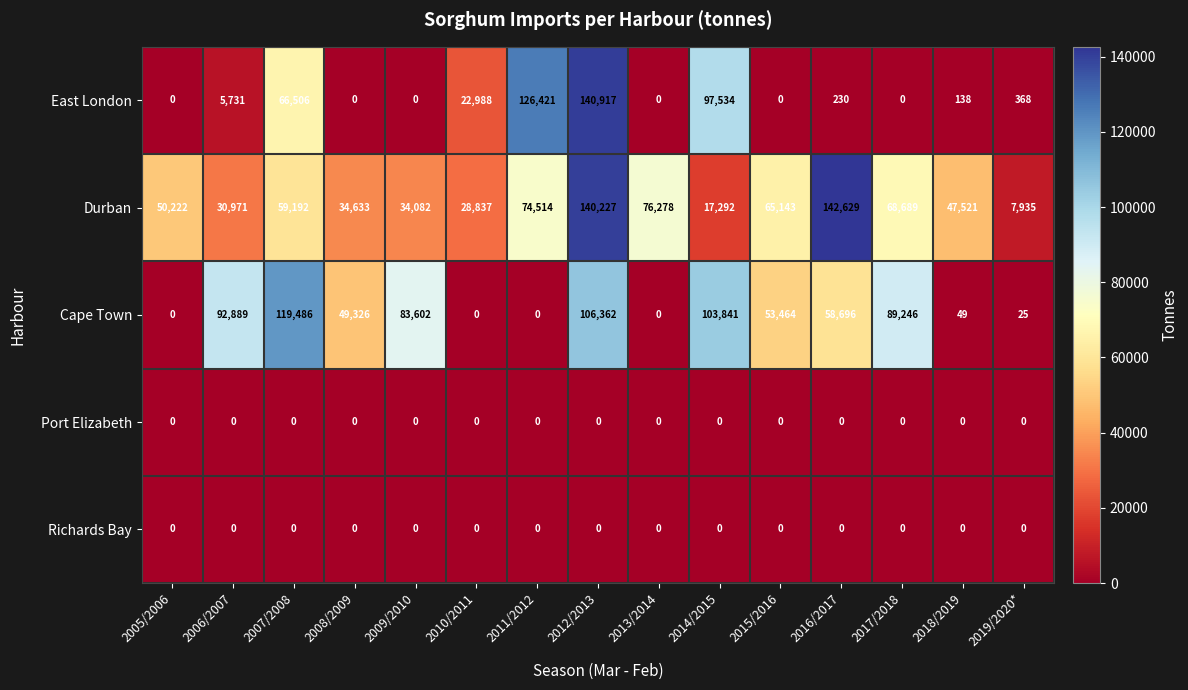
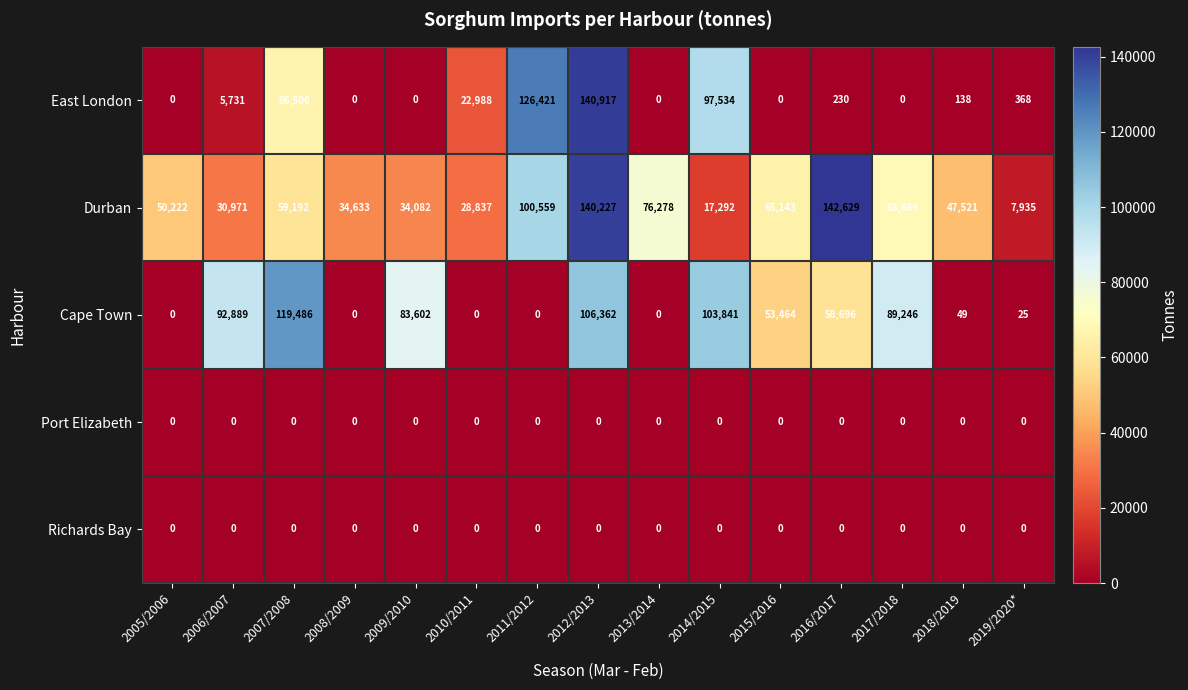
  {
    "East London": {
      "2005/2006": "0",
      "2006/2007": "5,731",
      "2007/2008": "66,506",
      "2008/2009": "0",
      "2009/2010": "0",
      "2010/2011": "22,988",
      "2011/2012": "126,421",
      "2012/2013": "140,917",
      "2013/2014": "0",
      "2014/2015": "97,534",
      "2015/2016": "0",
      "2016/2017": "230",
      "2017/2018": "0",
      "2018/2019": "138",
      "2019/2020*": "368"
    },
    "Durban": {
      "2005/2006": "50,222",
      "2006/2007": "30,971",
      "2007/2008": "59,192",
      "2008/2009": "34,633",
      "2009/2010": "34,082",
      "2010/2011": "28,837",
-     "2011/2012": "74,514",
+     "2011/2012": "100,559",
      "2012/2013": "140,227",
      "2013/2014": "76,278",
      "2014/2015": "17,292",
      "2015/2016": "65,143",
      "2016/2017": "142,629",
      "2017/2018": "68,689",
      "2018/2019": "47,521",
      "2019/2020*": "7,935"
    },
    "Cape Town": {
      "2005/2006": "0",
      "2006/2007": "92,889",
      "2007/2008": "119,486",
-     "2008/2009": "49,326",
+     "2008/2009": "0",
      "2009/2010": "83,602",
      "2010/2011": "0",
      "2011/2012": "0",
      "2012/2013": "106,362",
      "2013/2014": "0",
      "2014/2015": "103,841",
      "2015/2016": "53,464",
      "2016/2017": "58,696",
      "2017/2018": "89,246",
      "2018/2019": "49",
      "2019/2020*": "25"
    },
    "Port Elizabeth": {
      "2005/2006": "0",
      "2006/2007": "0",
      "2007/2008": "0",
      "2008/2009": "0",
      "2009/2010": "0",
      "2010/2011": "0",
      "2011/2012": "0",
      "2012/2013": "0",
      "2013/2014": "0",
      "2014/2015": "0",
      "2015/2016": "0",
      "2016/2017": "0",
      "2017/2018": "0",
      "2018/2019": "0",
      "2019/2020*": "0"
    },
    "Richards Bay": {
      "2005/2006": "0",
      "2006/2007": "0",
      "2007/2008": "0",
      "2008/2009": "0",
      "2009/2010": "0",
      "2010/2011": "0",
      "2011/2012": "0",
      "2012/2013": "0",
      "2013/2014": "0",
      "2014/2015": "0",
      "2015/2016": "0",
      "2016/2017": "0",
      "2017/2018": "0",
      "2018/2019": "0",
      "2019/2020*": "0"
    }
  }
